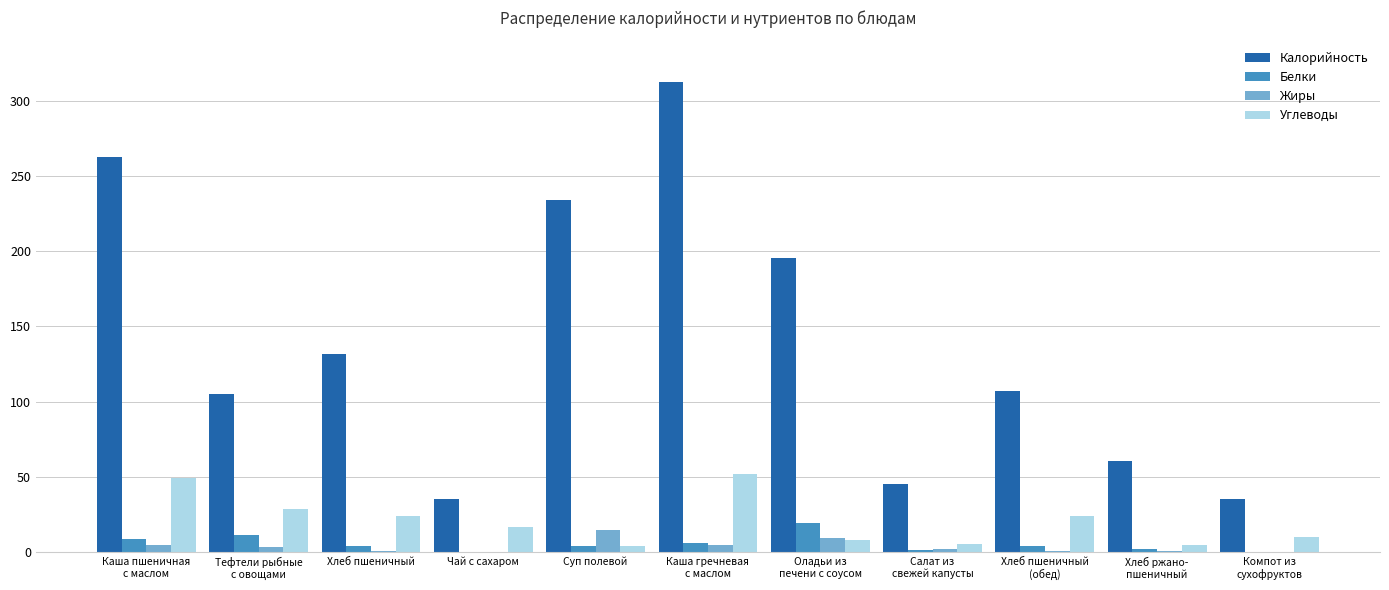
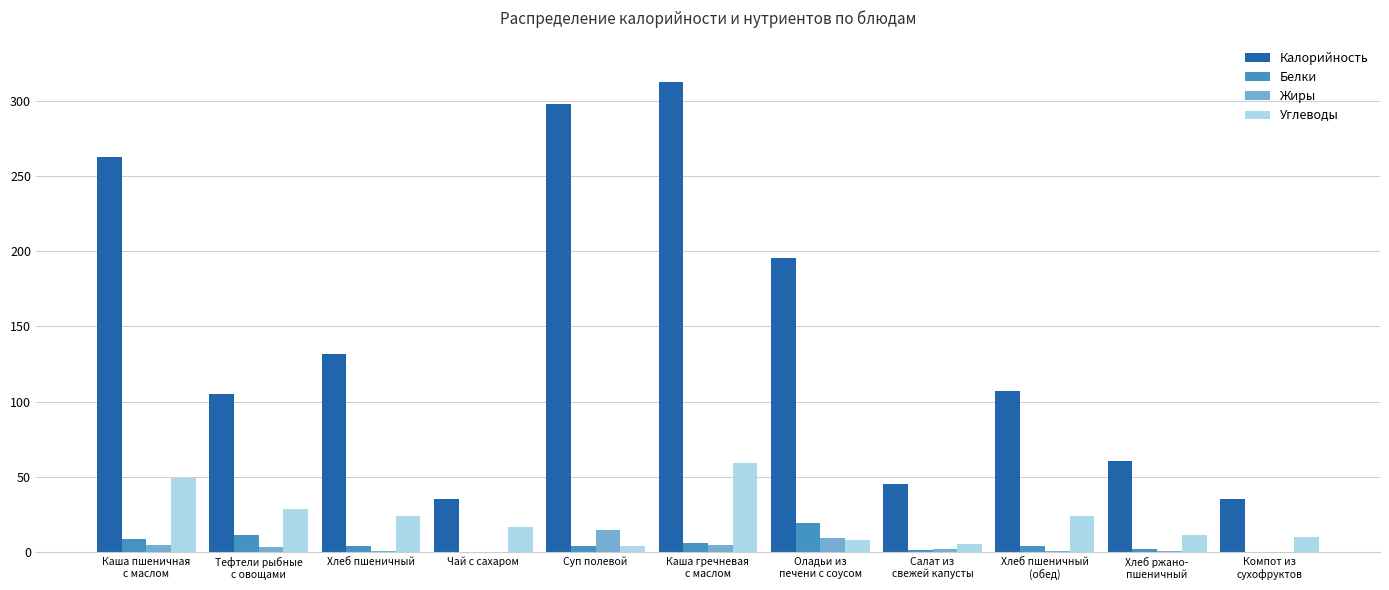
  {
    "Калорийность": {
      "Каша пшеничная с маслом": 263,
      "Тефтели рыбные с овощами": 105,
      "Хлеб пшеничный": 131,
      "Чай с сахаром": 35,
-     "Суп полевой": 234,
+     "Суп полевой": 298,
      "Каша гречневая с маслом": 313,
      "Оладьи из печени с соусом": 195,
      "Салат из свежей капусты": 46,
      "Хлеб пшеничный (обед)": 107,
      "Хлеб ржано- пшеничный": 60,
      "Компот из сухофруктов": 35
    },
    "Углеводы": {
      "Каша пшеничная с маслом": 49,
      "Тефтели рыбные с овощами": 29,
      "Хлеб пшеничный": 24,
      "Чай с сахаром": 17,
      "Суп полевой": 4,
-     "Каша гречневая с маслом": 52,
+     "Каша гречневая с маслом": 59,
      "Оладьи из печени с соусом": 8,
      "Салат из свежей капусты": 5,
      "Хлеб пшеничный (обед)": 24,
-     "Хлеб ржано- пшеничный": 5,
+     "Хлеб ржано- пшеничный": 11,
      "Компот из сухофруктов": 10
    }
  }
